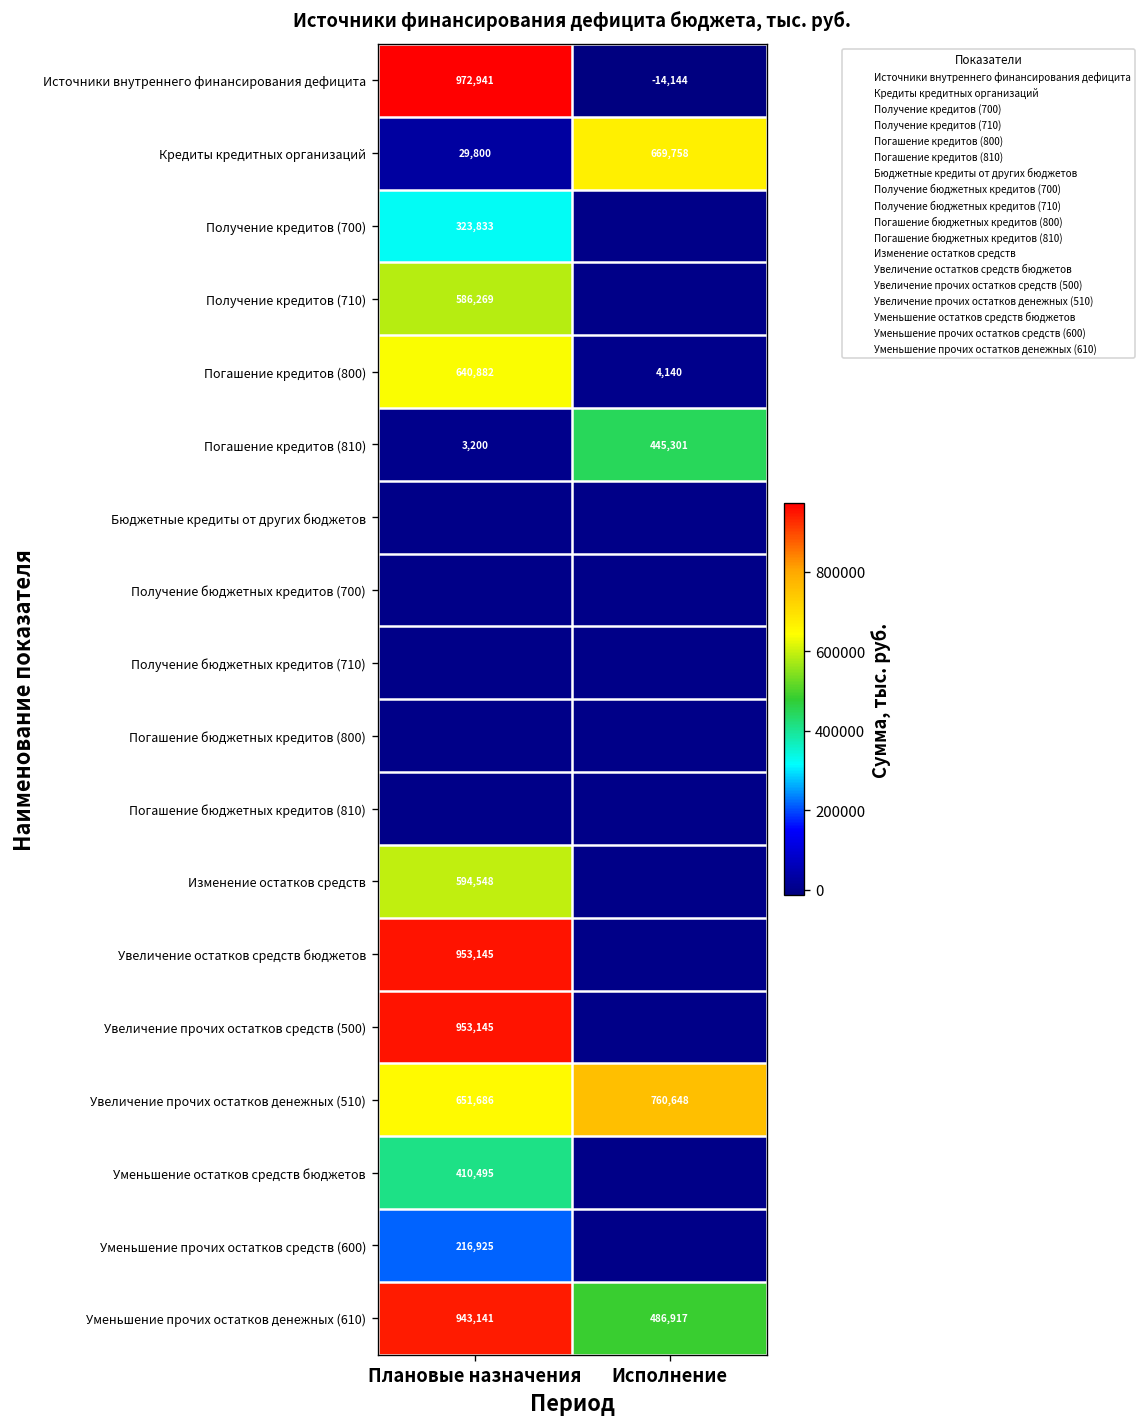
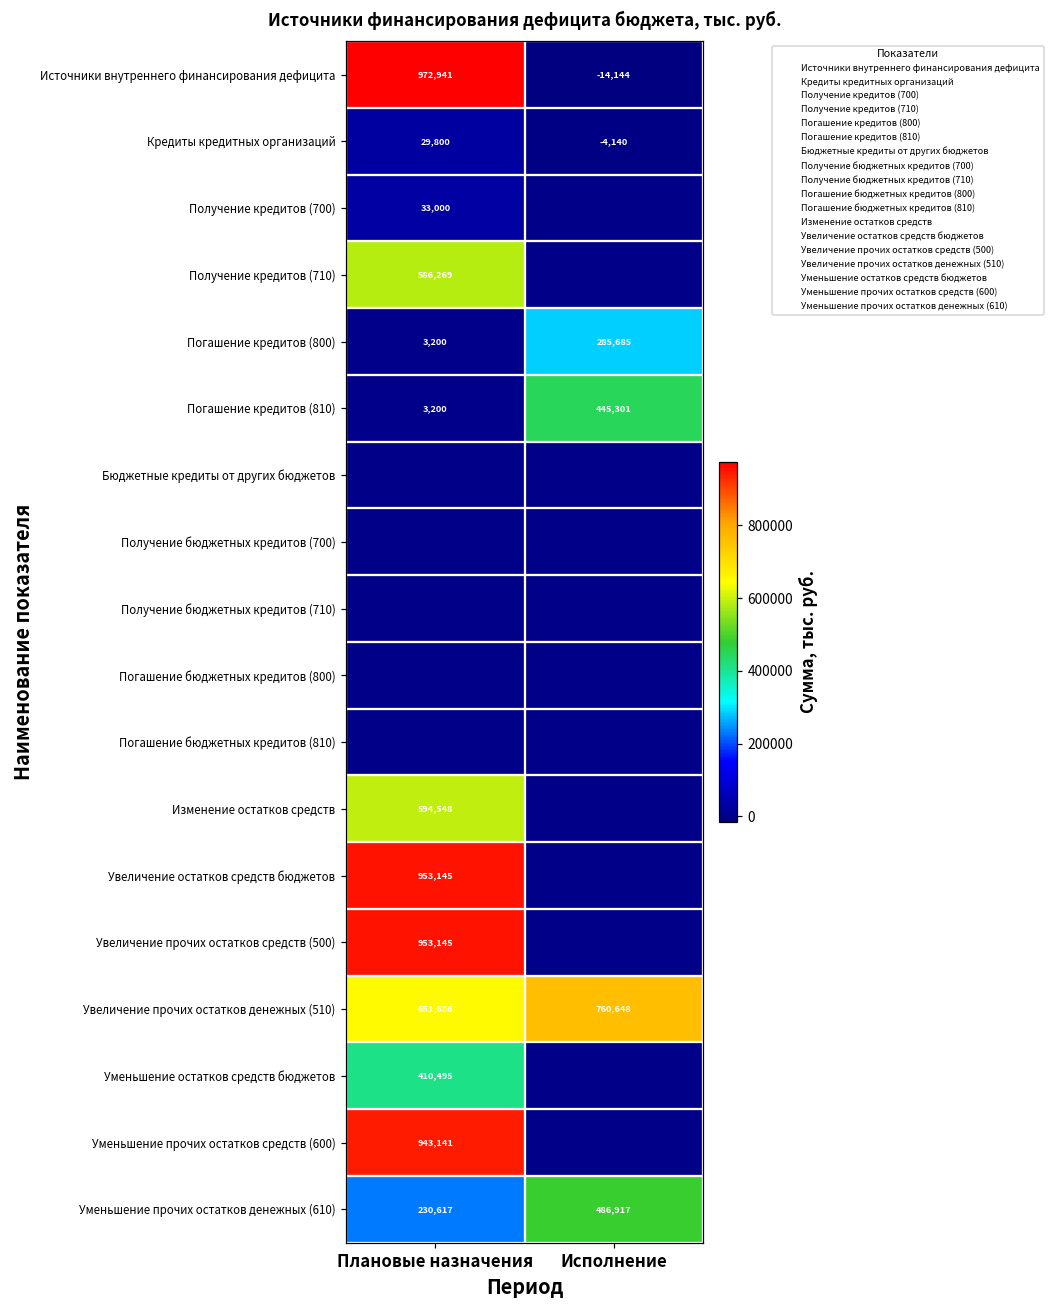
  {
    "Источники внутреннего финансирования дефицита": {
      "Плановые назначения": "972,941",
      "Исполнение": "-14,144"
    },
    "Кредиты кредитных организаций": {
      "Плановые назначения": "29,800",
-     "Исполнение": "669,758"
+     "Исполнение": "-4,140"
    },
    "Получение кредитов (700)": {
-     "Плановые назначения": "323,833"
+     "Плановые назначения": "33,000"
    },
    "Получение кредитов (710)": {
      "Плановые назначения": "586,269"
    },
    "Погашение кредитов (800)": {
-     "Плановые назначения": "640,882",
-     "Исполнение": "4,140"
+     "Плановые назначения": "3,200",
+     "Исполнение": "285,685"
    },
    "Погашение кредитов (810)": {
      "Плановые назначения": "3,200",
      "Исполнение": "445,301"
    },
    "Изменение остатков средств": {
      "Плановые назначения": "594,548"
    },
    "Увеличение остатков средств бюджетов": {
      "Плановые назначения": "953,145"
    },
    "Увеличение прочих остатков средств (500)": {
      "Плановые назначения": "953,145"
    },
    "Увеличение прочих остатков денежных (510)": {
      "Плановые назначения": "651,686",
      "Исполнение": "760,648"
    },
    "Уменьшение остатков средств бюджетов": {
      "Плановые назначения": "410,495"
    },
    "Уменьшение прочих остатков средств (600)": {
-     "Плановые назначения": "216,925"
+     "Плановые назначения": "943,141"
    },
    "Уменьшение прочих остатков денежных (610)": {
-     "Плановые назначения": "943,141",
+     "Плановые назначения": "230,617",
      "Исполнение": "486,917"
    }
  }
